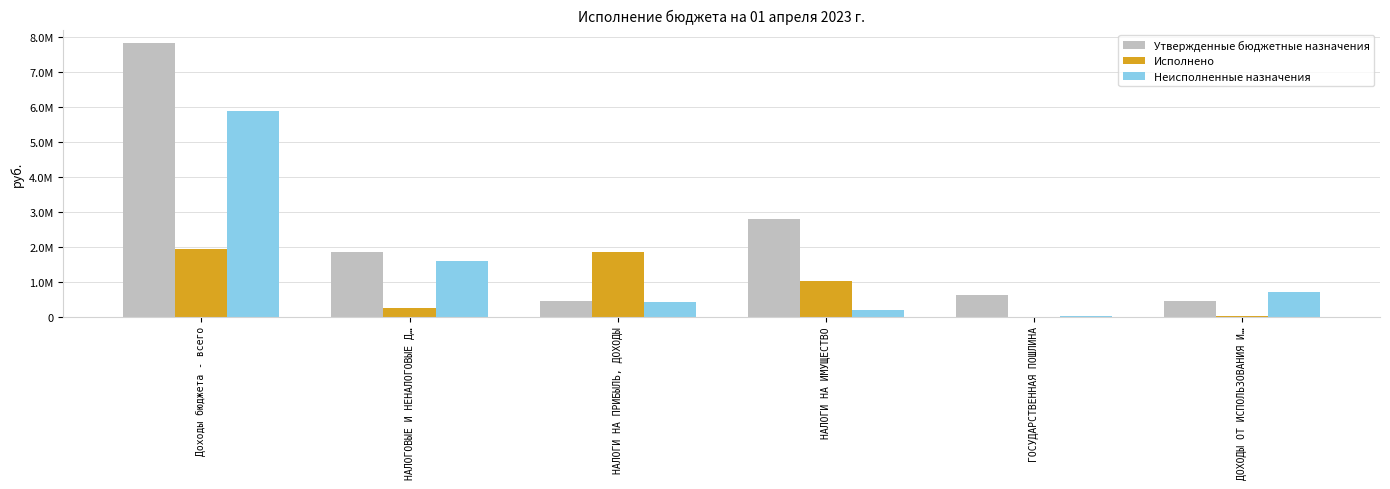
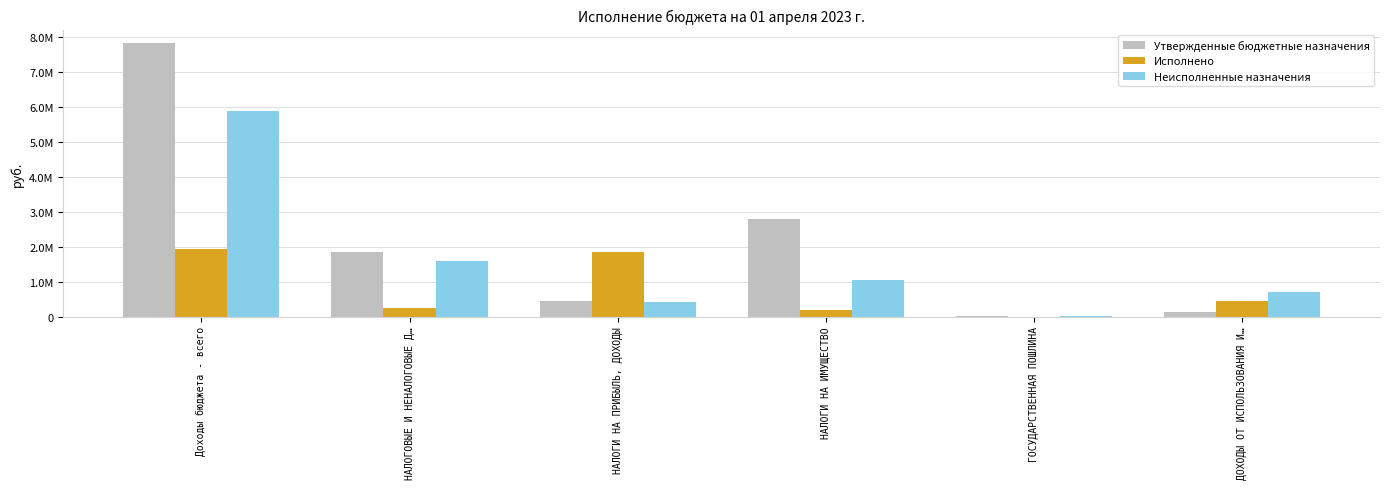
  {
    "Утвержденные бюджетные назначения": {
      "Доходы бюджета - всего": 7800000,
      "НАЛОГОВЫЕ И НЕНАЛОГОВЫЕ Д…": 1800000,
      "НАЛОГИ НА ПРИБЫЛЬ, ДОХОДЫ": 400000,
      "НАЛОГИ НА ИМУЩЕСТВО": 2800000,
-     "ГОСУДАРСТВЕННАЯ ПОШЛИНА": 600000,
-     "ДОХОДЫ ОТ ИСПОЛЬЗОВАНИЯ И…": 400000
+     "ГОСУДАРСТВЕННАЯ ПОШЛИНА": 0,
+     "ДОХОДЫ ОТ ИСПОЛЬЗОВАНИЯ И…": 100000
    },
    "Исполнено": {
      "Доходы бюджета - всего": 1900000,
      "НАЛОГОВЫЕ И НЕНАЛОГОВЫЕ Д…": 300000,
      "НАЛОГИ НА ПРИБЫЛЬ, ДОХОДЫ": 1900000,
-     "НАЛОГИ НА ИМУЩЕСТВО": 1000000,
+     "НАЛОГИ НА ИМУЩЕСТВО": 200000,
      "ГОСУДАРСТВЕННАЯ ПОШЛИНА": 0,
-     "ДОХОДЫ ОТ ИСПОЛЬЗОВАНИЯ И…": 0
+     "ДОХОДЫ ОТ ИСПОЛЬЗОВАНИЯ И…": 400000
    },
    "Неисполненные назначения": {
      "Доходы бюджета - всего": 5900000,
      "НАЛОГОВЫЕ И НЕНАЛОГОВЫЕ Д…": 1600000,
      "НАЛОГИ НА ПРИБЫЛЬ, ДОХОДЫ": 400000,
-     "НАЛОГИ НА ИМУЩЕСТВО": 200000,
+     "НАЛОГИ НА ИМУЩЕСТВО": 1000000,
      "ДОХОДЫ ОТ ИСПОЛЬЗОВАНИЯ И…": 700000
    }
  }
